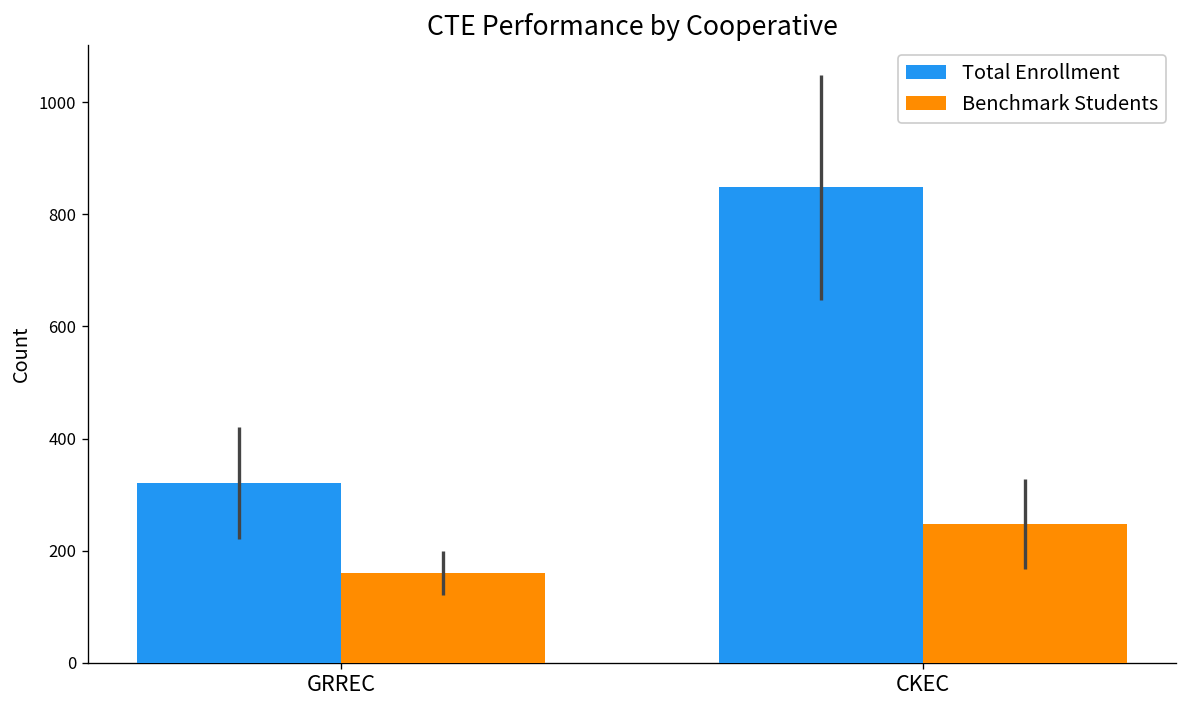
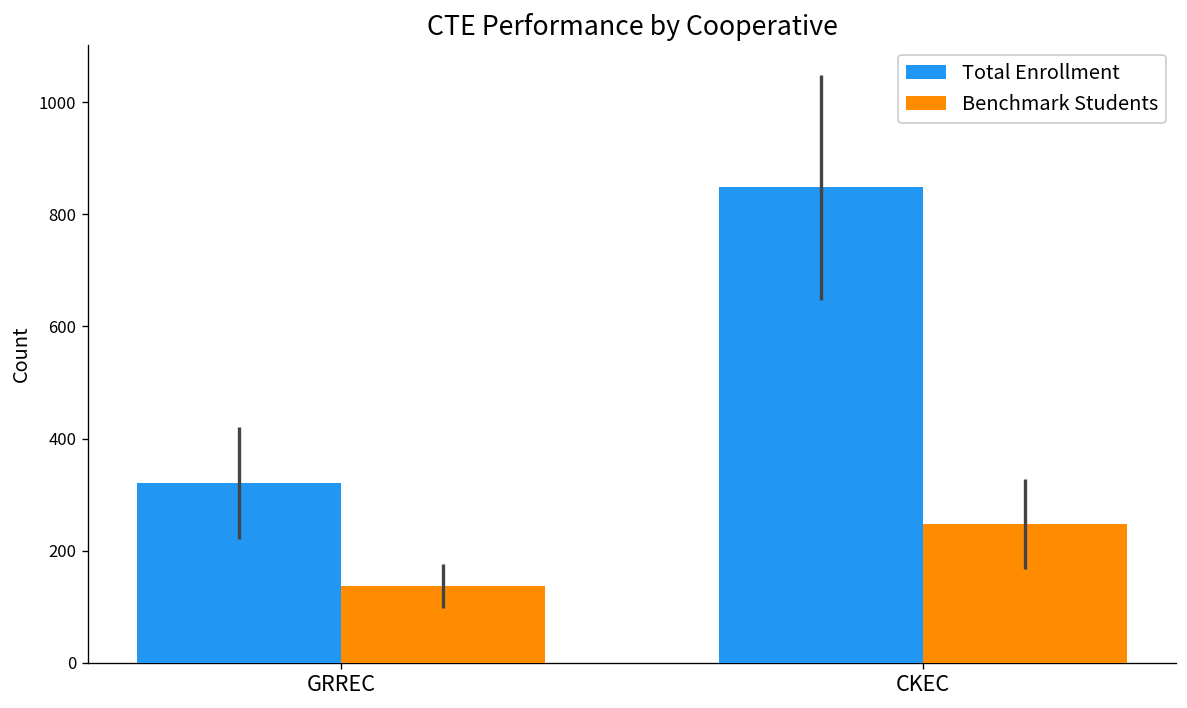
  {
    "Total Enrollment": {
      "GRREC": 320,
      "CKEC": 850
    },
    "Benchmark Students": {
-     "GRREC": 160,
+     "GRREC": 140,
      "CKEC": 250
    }
  }
